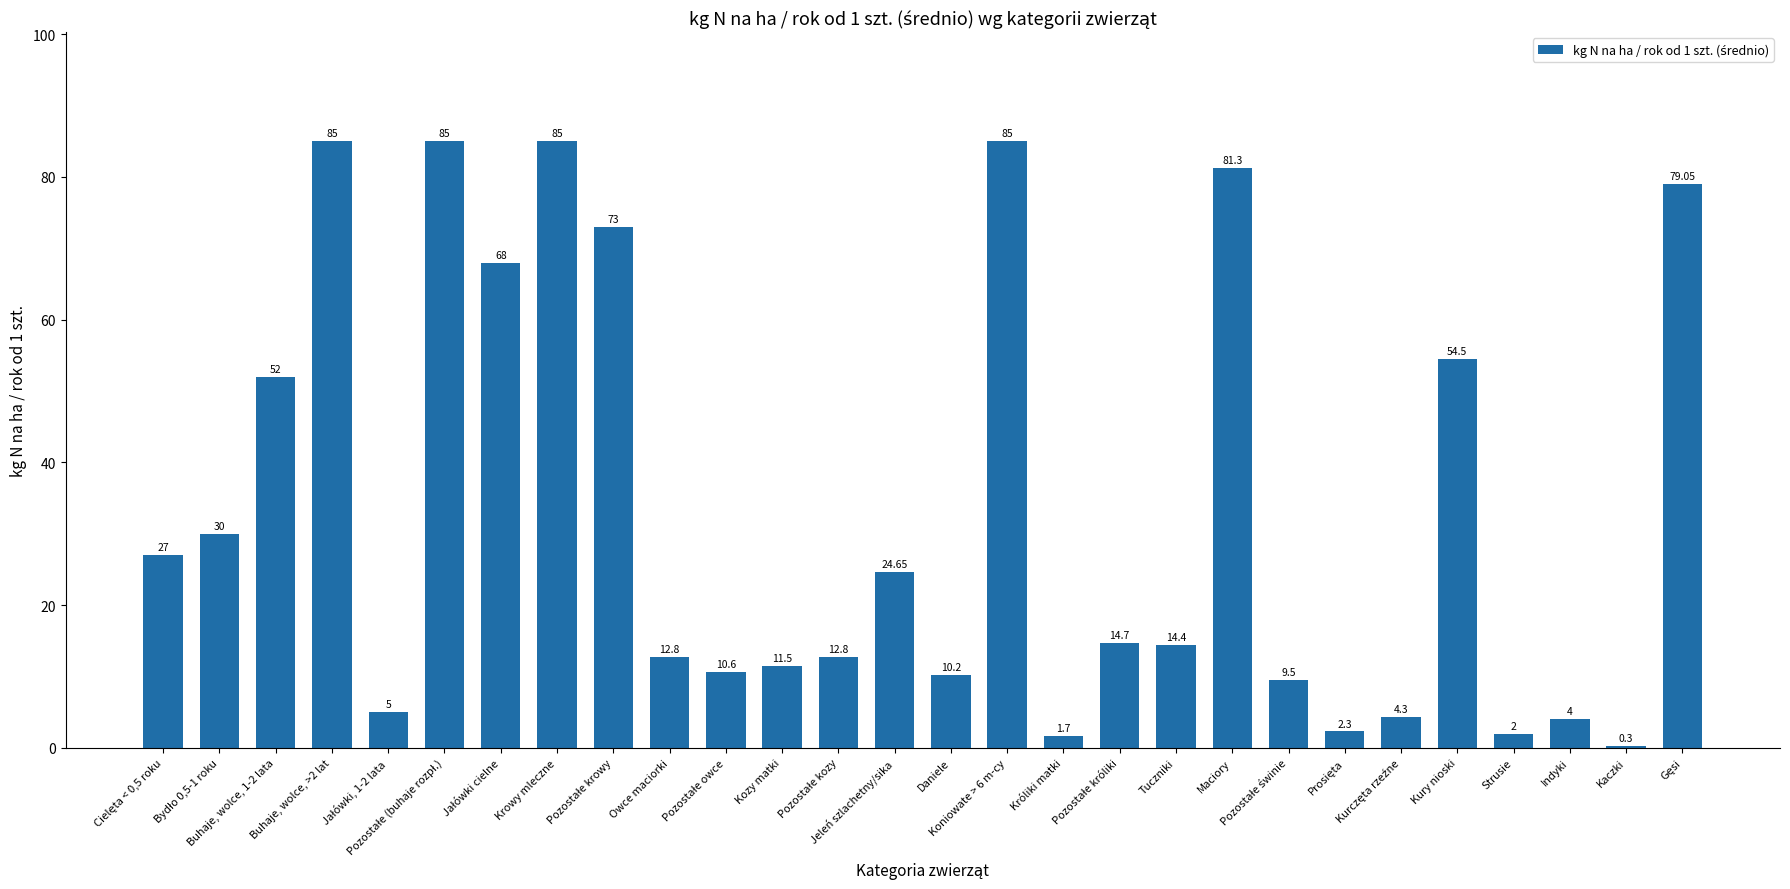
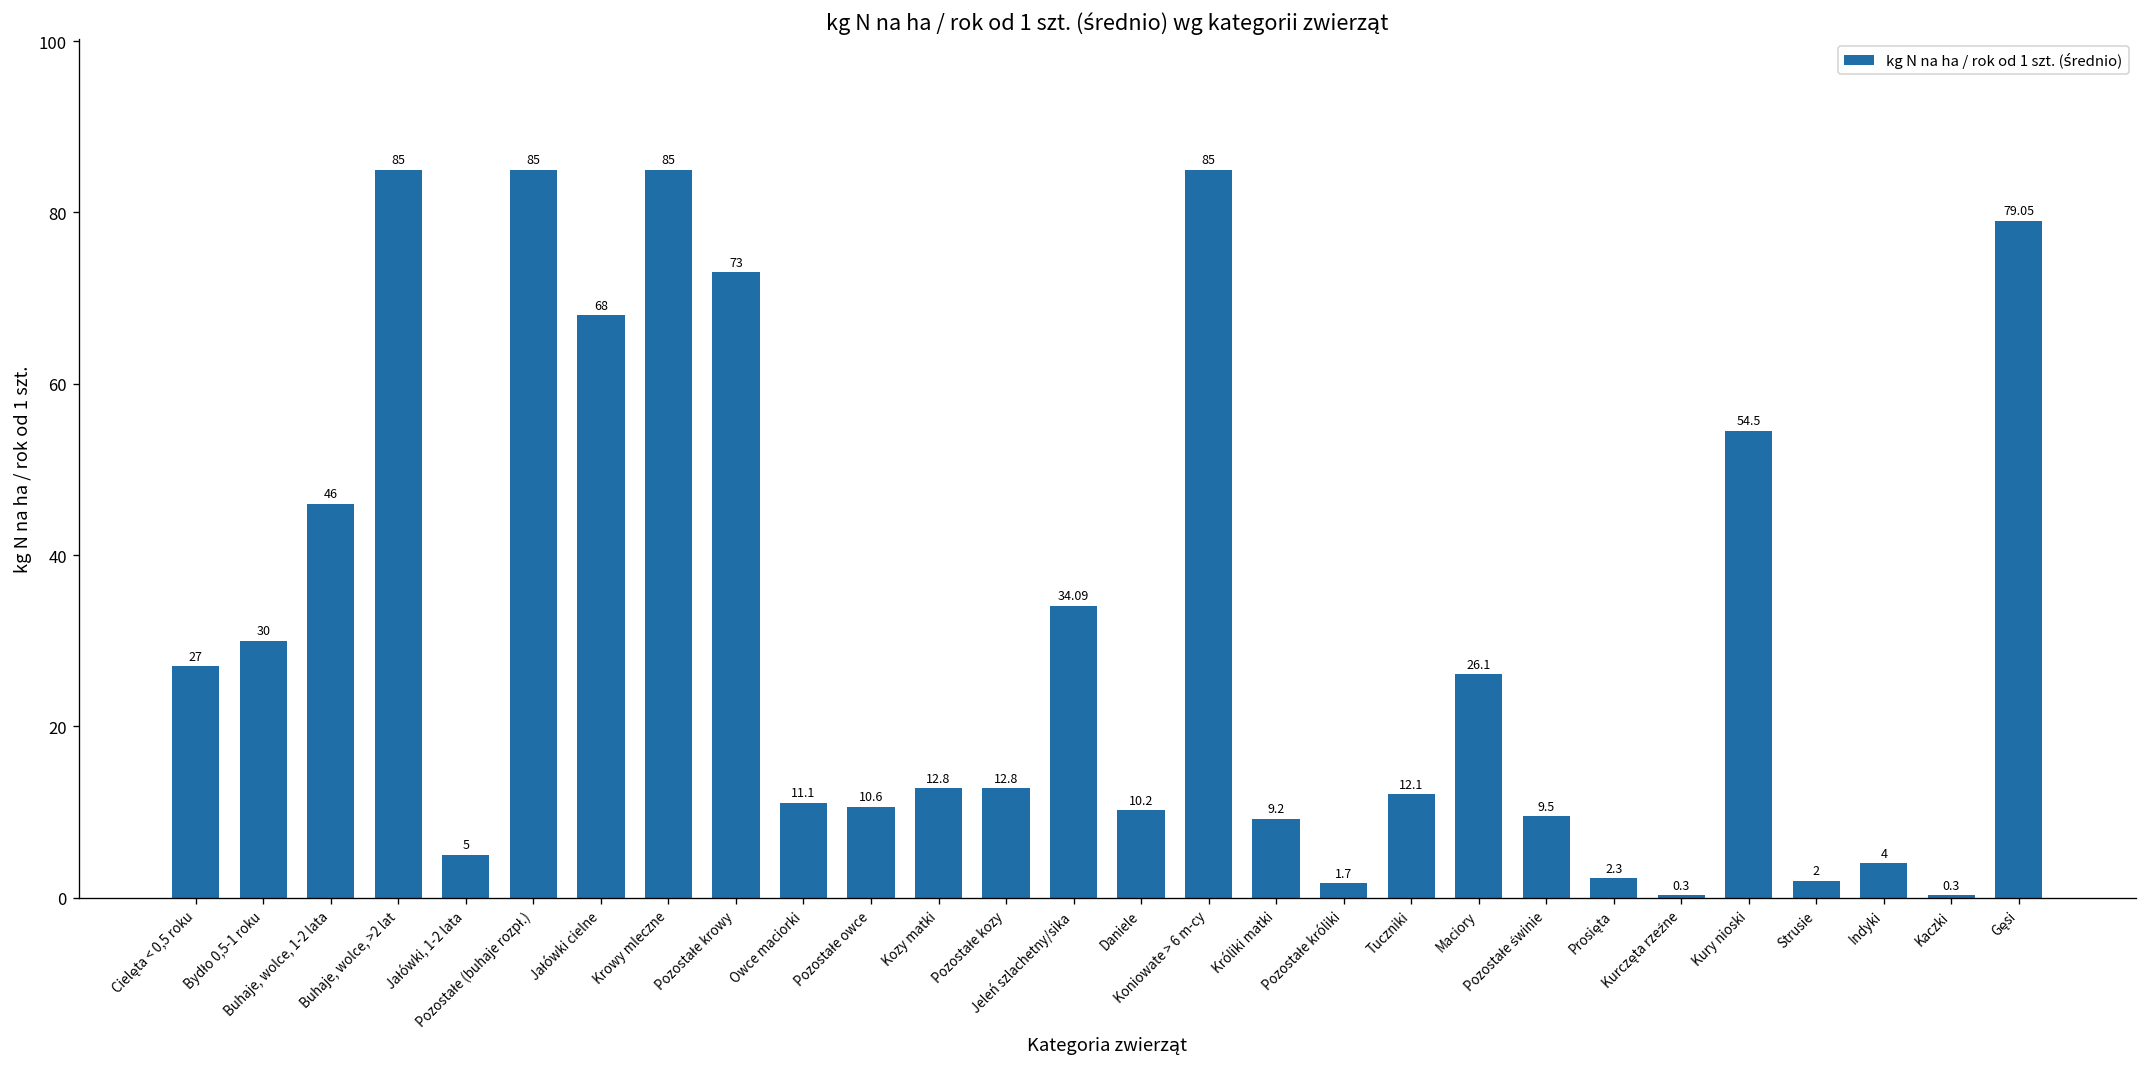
  {
    "Cielęta < 0,5 roku": 27,
    "Bydło 0,5-1 roku": 30,
-   "Buhaje, wolce, 1-2 lata": 52,
+   "Buhaje, wolce, 1-2 lata": 46,
    "Buhaje, wolce, >2 lat": 85,
    "Jałówki, 1-2 lata": 5,
    "Pozostałe (buhaje rozpł.)": 85,
    "Jałówki cielne": 68,
    "Krowy mleczne": 85,
    "Pozostałe krowy": 73,
-   "Owce maciorki": 12.8,
+   "Owce maciorki": 11.1,
    "Pozostałe owce": 10.6,
-   "Kozy matki": 11.5,
+   "Kozy matki": 12.8,
    "Pozostałe kozy": 12.8,
-   "Jeleń szlachetny/sika": 24.65,
+   "Jeleń szlachetny/sika": 34.09,
    "Daniele": 10.2,
    "Koniowate > 6 m-cy": 85,
-   "Króliki matki": 1.7,
-   "Pozostałe króliki": 14.7,
-   "Tuczniki": 14.4,
-   "Maciory": 81.3,
+   "Króliki matki": 9.2,
+   "Pozostałe króliki": 1.7,
+   "Tuczniki": 12.1,
+   "Maciory": 26.1,
    "Pozostałe świnie": 9.5,
    "Prosięta": 2.3,
-   "Kurczęta rzeźne": 4.3,
+   "Kurczęta rzeźne": 0.3,
    "Kury nioski": 54.5,
    "Strusie": 2,
    "Indyki": 4,
    "Kaczki": 0.3,
    "Gęsi": 79.05
  }
